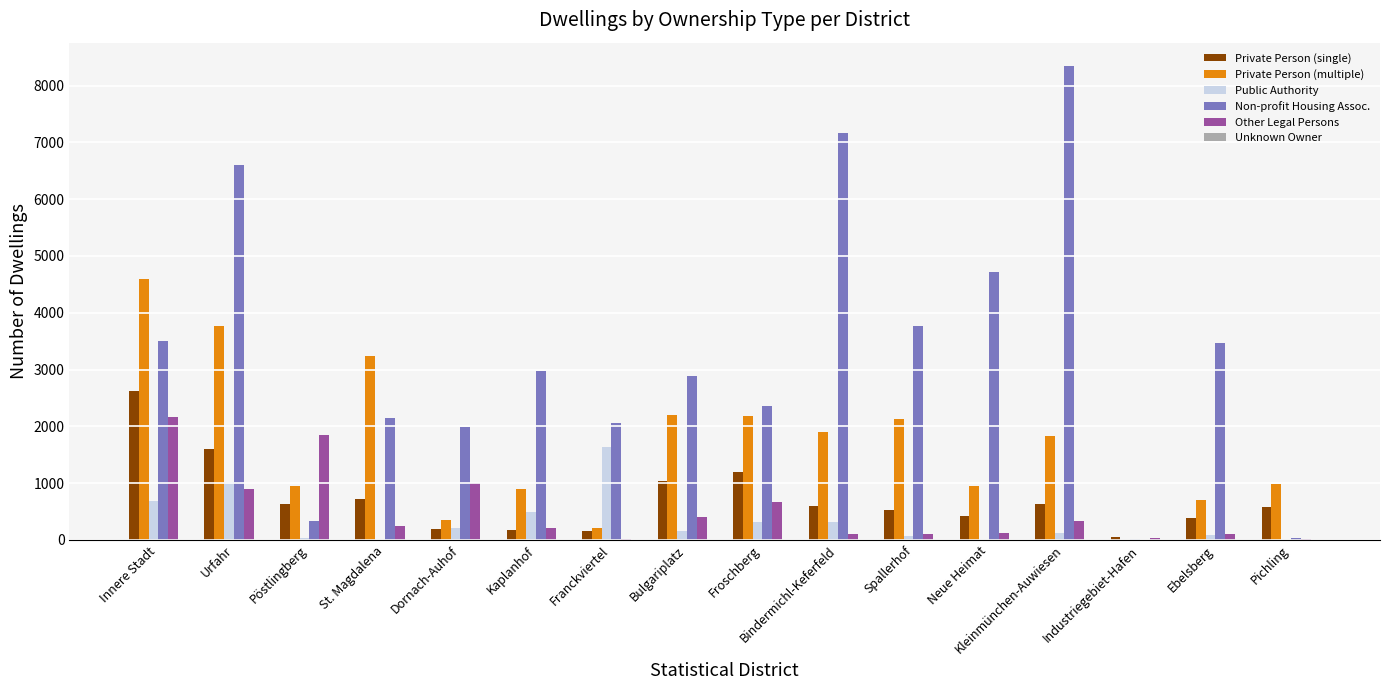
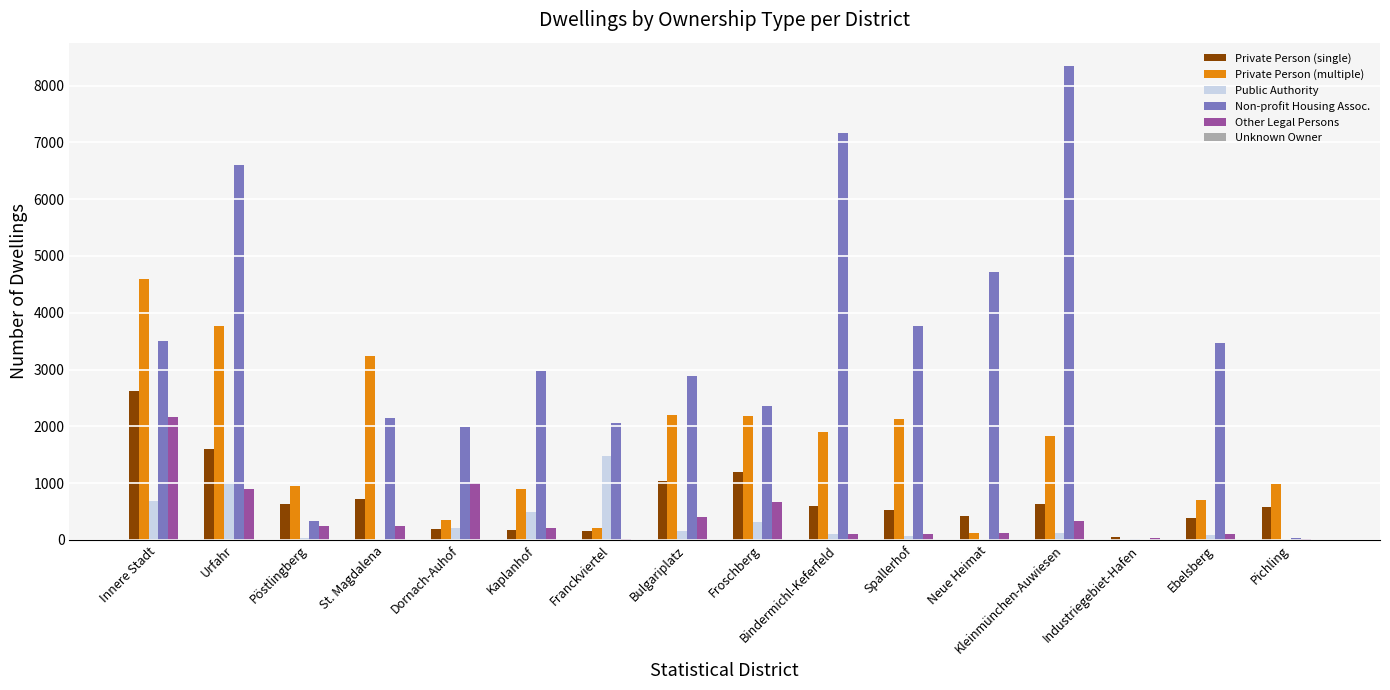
  {
    "Private Person (single)": {
      "Innere Stadt": 2600,
      "Urfahr": 1600,
      "Pöstlingberg": 600,
      "St. Magdalena": 700,
      "Dornach-Auhof": 200,
      "Kaplanhof": 200,
      "Franckviertel": 100,
      "Bulgariplatz": 1000,
      "Froschberg": 1200,
      "Bindermichl-Keferfeld": 600,
      "Spallerhof": 500,
      "Neue Heimat": 400,
      "Kleinmünchen-Auwiesen": 600,
      "Industriegebiet-Hafen": 0,
      "Ebelsberg": 400,
      "Pichling": 600
    },
    "Private Person (multiple)": {
      "Innere Stadt": 4600,
      "Urfahr": 3800,
      "Pöstlingberg": 1000,
      "St. Magdalena": 3200,
      "Dornach-Auhof": 300,
      "Kaplanhof": 900,
      "Franckviertel": 200,
      "Bulgariplatz": 2200,
      "Froschberg": 2200,
      "Bindermichl-Keferfeld": 1900,
      "Spallerhof": 2100,
-     "Neue Heimat": 900,
+     "Neue Heimat": 100,
      "Kleinmünchen-Auwiesen": 1800,
      "Ebelsberg": 700,
      "Pichling": 1000
    },
    "Public Authority": {
      "Innere Stadt": 700,
      "Urfahr": 1000,
      "Dornach-Auhof": 200,
      "Kaplanhof": 500,
-     "Franckviertel": 1600,
+     "Franckviertel": 1500,
      "Bulgariplatz": 200,
      "Froschberg": 300,
-     "Bindermichl-Keferfeld": 300,
+     "Bindermichl-Keferfeld": 100,
      "Spallerhof": 100,
      "Kleinmünchen-Auwiesen": 100,
      "Ebelsberg": 100
    },
    "Non-profit Housing Assoc.": {
      "Innere Stadt": 3500,
      "Urfahr": 6600,
      "Pöstlingberg": 300,
      "St. Magdalena": 2100,
      "Dornach-Auhof": 2000,
      "Kaplanhof": 3000,
      "Franckviertel": 2100,
      "Bulgariplatz": 2900,
      "Froschberg": 2400,
      "Bindermichl-Keferfeld": 7200,
      "Spallerhof": 3800,
      "Neue Heimat": 4700,
      "Kleinmünchen-Auwiesen": 8300,
      "Ebelsberg": 3500
    },
    "Other Legal Persons": {
      "Innere Stadt": 2200,
      "Urfahr": 900,
-     "Pöstlingberg": 1800,
+     "Pöstlingberg": 200,
      "St. Magdalena": 200,
      "Dornach-Auhof": 1000,
      "Kaplanhof": 200,
      "Bulgariplatz": 400,
      "Froschberg": 700,
      "Bindermichl-Keferfeld": 100,
      "Spallerhof": 100,
      "Neue Heimat": 100,
      "Kleinmünchen-Auwiesen": 300,
      "Ebelsberg": 100
    },
    "Unknown Owner": {
      "Innere Stadt": 0,
      "Urfahr": 0,
      "Pöstlingberg": 0,
      "St. Magdalena": 0,
      "Dornach-Auhof": 0,
      "Kaplanhof": 0,
      "Franckviertel": 0,
      "Bulgariplatz": 0,
      "Froschberg": 0,
      "Bindermichl-Keferfeld": 0,
      "Spallerhof": 0,
      "Neue Heimat": 0,
      "Kleinmünchen-Auwiesen": 0,
      "Industriegebiet-Hafen": 0,
      "Ebelsberg": 0,
      "Pichling": 0
    }
  }
